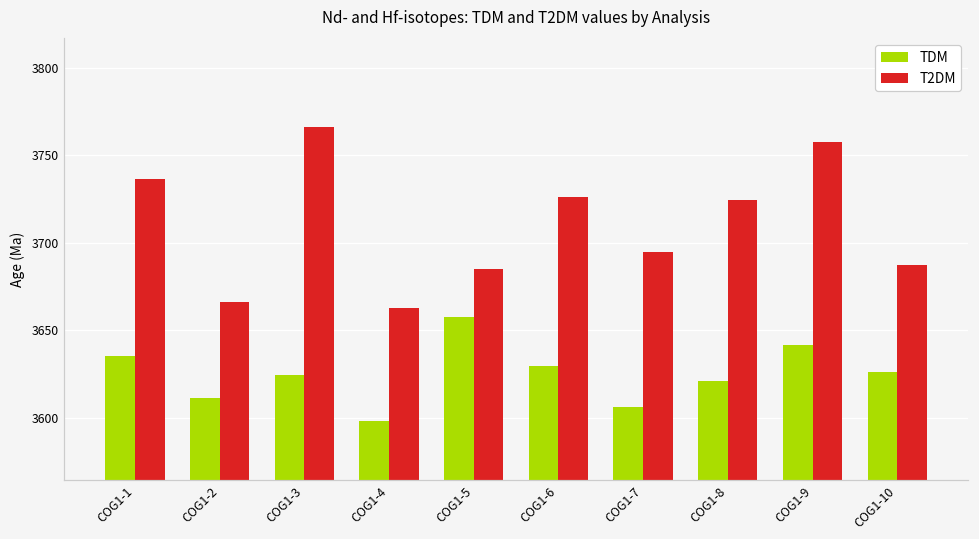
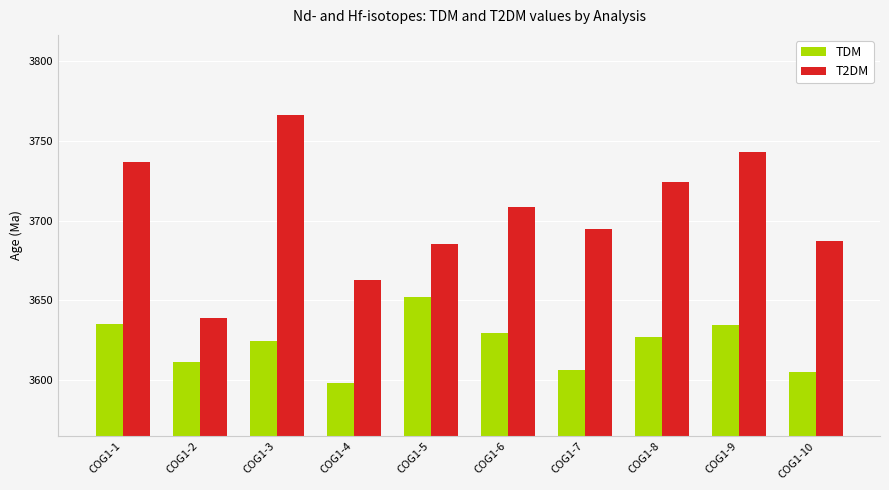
  {
    "TDM": {
      "COG1-1": 3635,
      "COG1-2": 3611,
      "COG1-3": 3624,
      "COG1-4": 3598,
-     "COG1-5": 3658,
+     "COG1-5": 3652,
      "COG1-6": 3629,
      "COG1-7": 3606,
-     "COG1-8": 3621,
-     "COG1-9": 3642,
-     "COG1-10": 3626
+     "COG1-8": 3627,
+     "COG1-9": 3634,
+     "COG1-10": 3605
    },
    "T2DM": {
      "COG1-1": 3737,
-     "COG1-2": 3666,
+     "COG1-2": 3639,
      "COG1-3": 3766,
      "COG1-4": 3663,
      "COG1-5": 3685,
-     "COG1-6": 3726,
+     "COG1-6": 3708,
      "COG1-7": 3695,
      "COG1-8": 3724,
-     "COG1-9": 3758,
+     "COG1-9": 3743,
      "COG1-10": 3687
    }
  }
